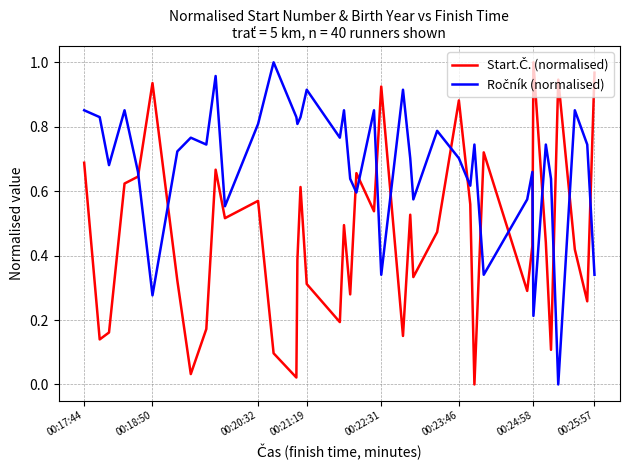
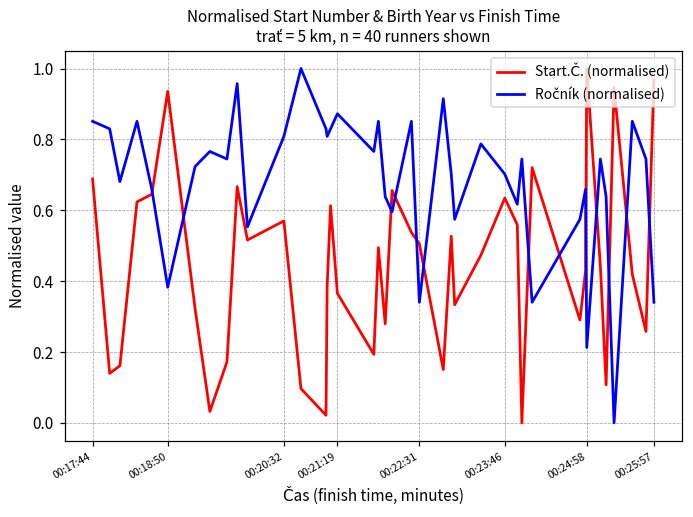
  {
    "Start.Č. (normalised)": {
      "00:17:44": 0.69,
      "00:18:50": 0.94,
      "00:20:32": 0.57,
-     "00:21:19": 0.31,
-     "00:22:31": 0.92,
-     "00:23:46": 0.88
+     "00:21:19": 0.37,
+     "00:22:31": 0.51,
+     "00:23:46": 0.63
    },
    "Ročník (normalised)": {
      "00:17:44": 0.85,
-     "00:18:50": 0.28,
+     "00:18:50": 0.38,
      "00:20:32": 0.81,
-     "00:21:19": 0.91,
+     "00:21:19": 0.87,
      "00:22:31": 0.34,
      "00:23:46": 0.70,
      "00:24:58": 0.21,
      "00:25:57": 0.34
    }
  }
